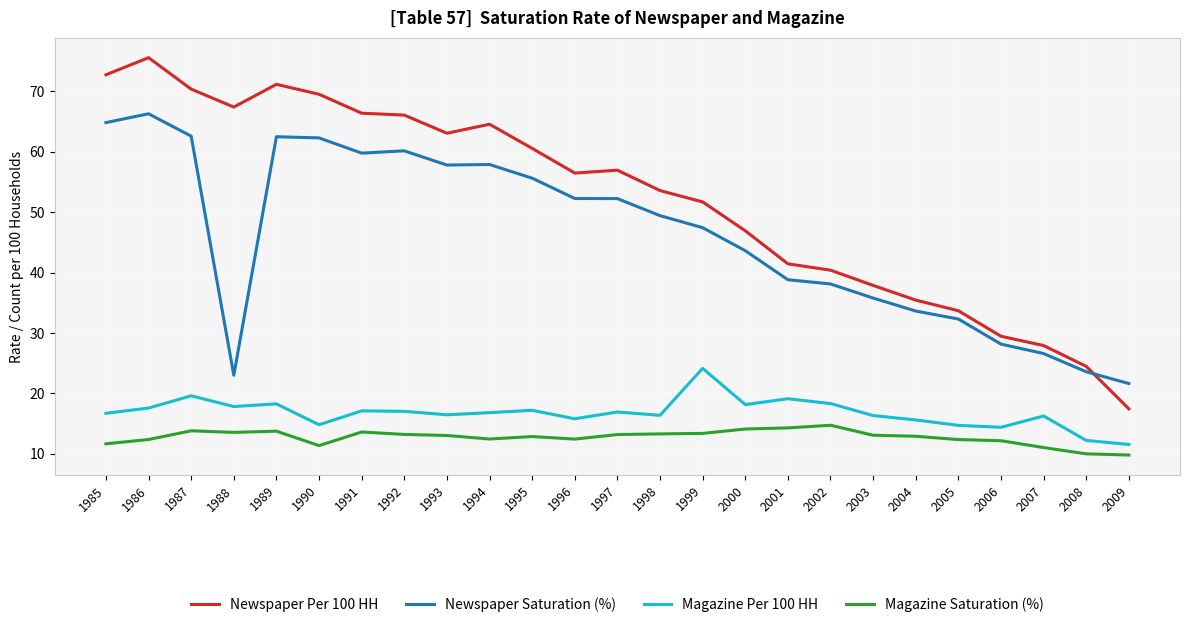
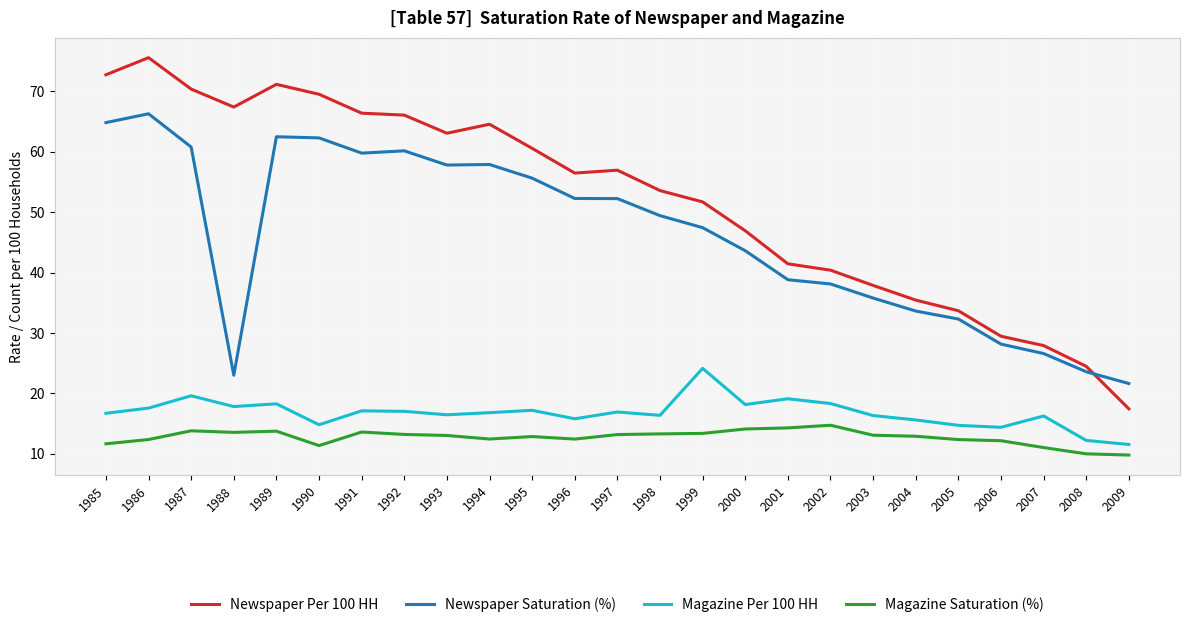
  {
    "Newspaper Per 100 HH": {
      "1985": 73,
      "1986": 76,
      "1987": 70,
      "1988": 67,
      "1989": 71,
      "1990": 69,
      "1991": 66,
      "1992": 66,
      "1993": 63,
      "1994": 65,
      "1995": 61,
      "1996": 56,
      "1997": 57,
      "1998": 54,
      "1999": 52,
      "2000": 47,
      "2001": 41,
      "2002": 40,
      "2003": 38,
      "2004": 35,
      "2005": 34,
      "2006": 29,
      "2007": 28,
      "2008": 24,
      "2009": 17
    },
    "Newspaper Saturation (%)": {
      "1985": 65,
      "1986": 66,
-     "1987": 63,
+     "1987": 61,
      "1988": 23,
      "1989": 62,
      "1990": 62,
      "1991": 60,
      "1992": 60,
      "1993": 58,
      "1994": 58,
      "1995": 56,
      "1996": 52,
      "1997": 52,
      "1998": 49,
      "1999": 47,
      "2000": 44,
      "2001": 39,
      "2002": 38,
      "2003": 36,
      "2004": 34,
      "2005": 32,
      "2006": 28,
      "2007": 27,
      "2008": 24,
      "2009": 22
    },
    "Magazine Per 100 HH": {
      "1985": 17,
      "1986": 18,
      "1987": 20,
      "1988": 18,
      "1989": 18,
      "1990": 15,
      "1991": 17,
      "1992": 17,
      "1993": 16,
      "1994": 17,
      "1995": 17,
      "1996": 16,
      "1997": 17,
      "1998": 16,
      "1999": 24,
      "2000": 18,
      "2001": 19,
      "2002": 18,
      "2003": 16,
      "2004": 16,
      "2005": 15,
      "2006": 14,
      "2007": 16,
      "2008": 12,
      "2009": 12
    },
    "Magazine Saturation (%)": {
      "1985": 12,
      "1986": 12,
      "1987": 14,
      "1988": 14,
      "1989": 14,
      "1990": 11,
      "1991": 14,
      "1992": 13,
      "1993": 13,
      "1994": 12,
      "1995": 13,
      "1996": 12,
      "1997": 13,
      "1998": 13,
      "1999": 13,
      "2000": 14,
      "2001": 14,
      "2002": 15,
      "2003": 13,
      "2004": 13,
      "2005": 12,
      "2006": 12,
      "2007": 11,
      "2008": 10,
      "2009": 10
    }
  }
